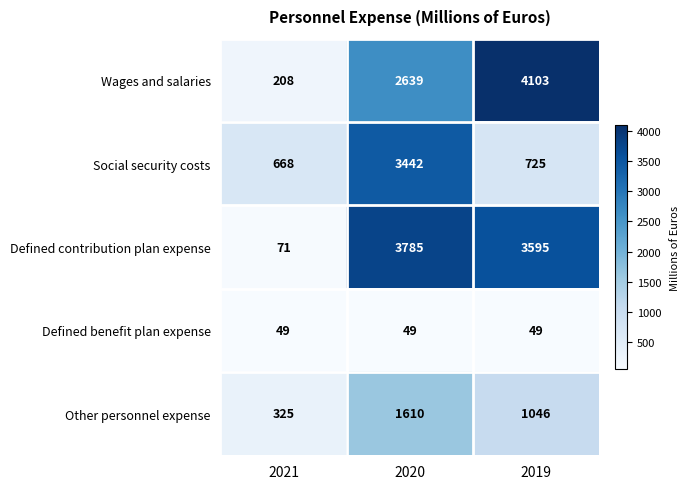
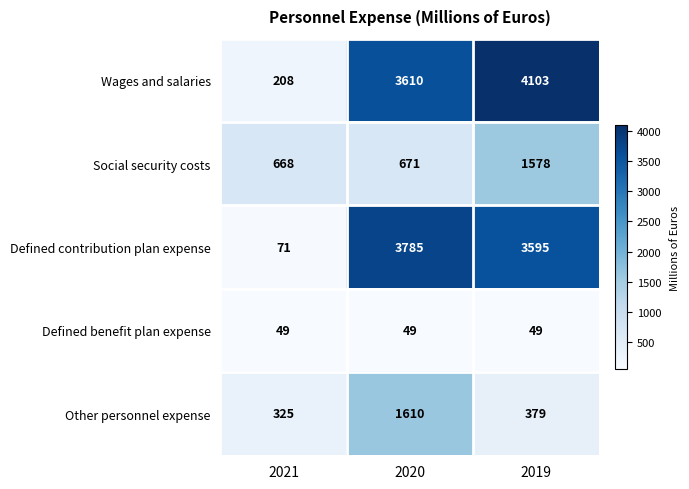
  {
    "Wages and salaries": {
      "2021": 208,
-     "2020": 2639,
+     "2020": 3610,
      "2019": 4103
    },
    "Social security costs": {
      "2021": 668,
-     "2020": 3442,
-     "2019": 725
+     "2020": 671,
+     "2019": 1578
    },
    "Defined contribution plan expense": {
      "2021": 71,
      "2020": 3785,
      "2019": 3595
    },
    "Defined benefit plan expense": {
      "2021": 49,
      "2020": 49,
      "2019": 49
    },
    "Other personnel expense": {
      "2021": 325,
      "2020": 1610,
-     "2019": 1046
+     "2019": 379
    }
  }
